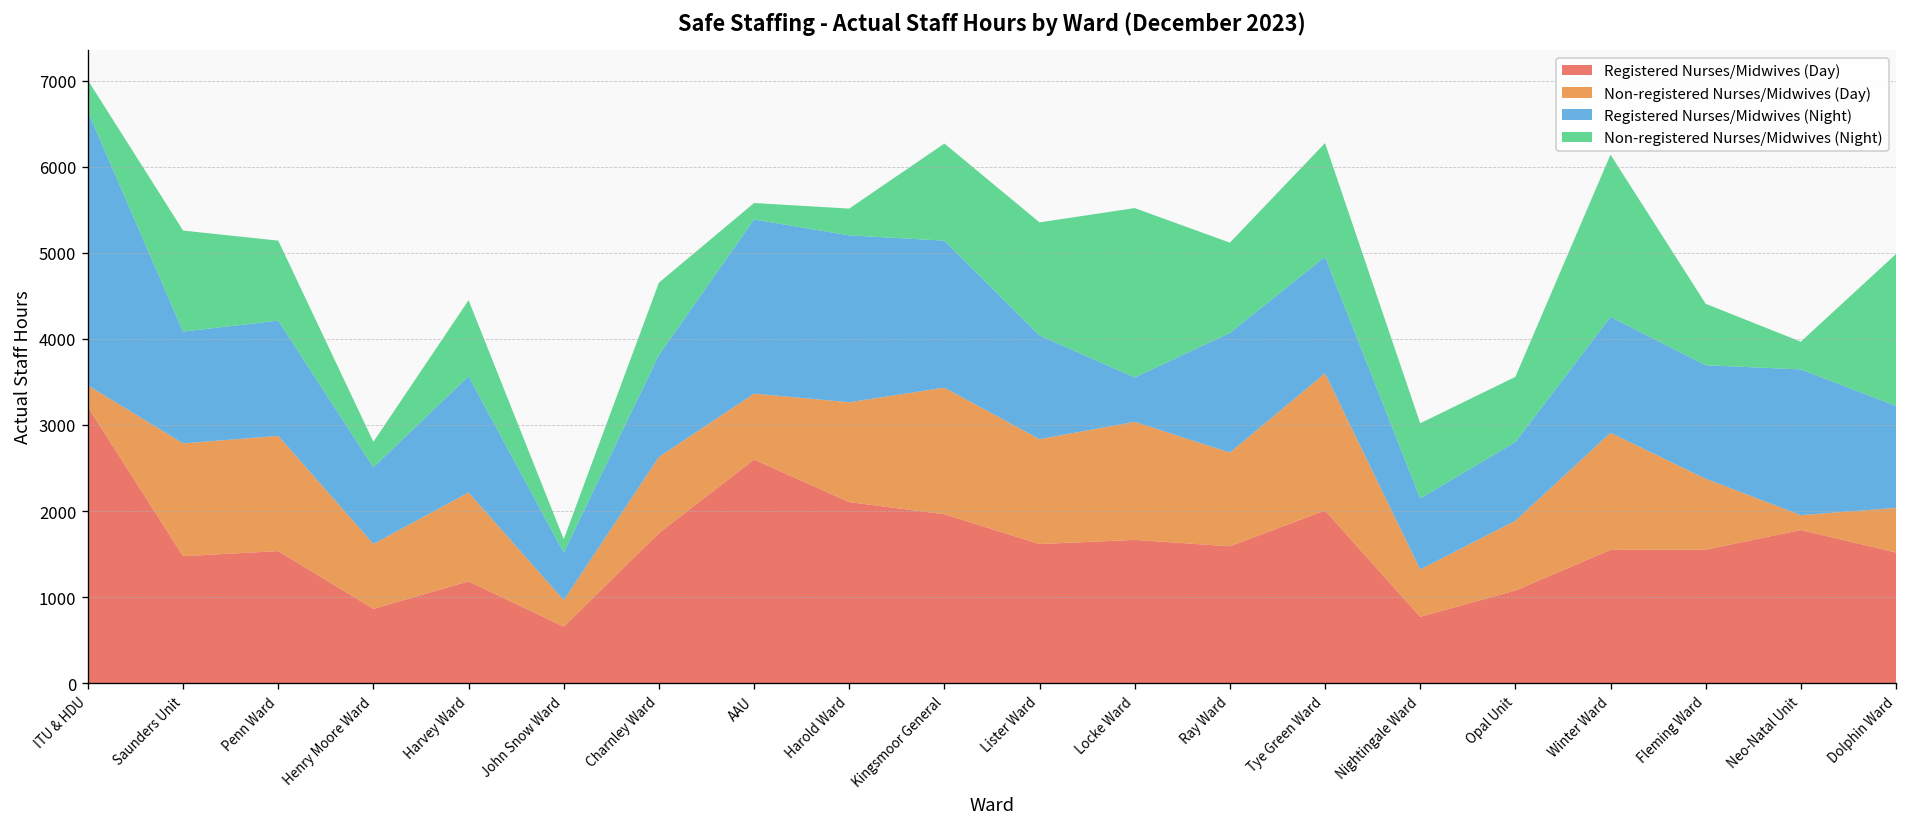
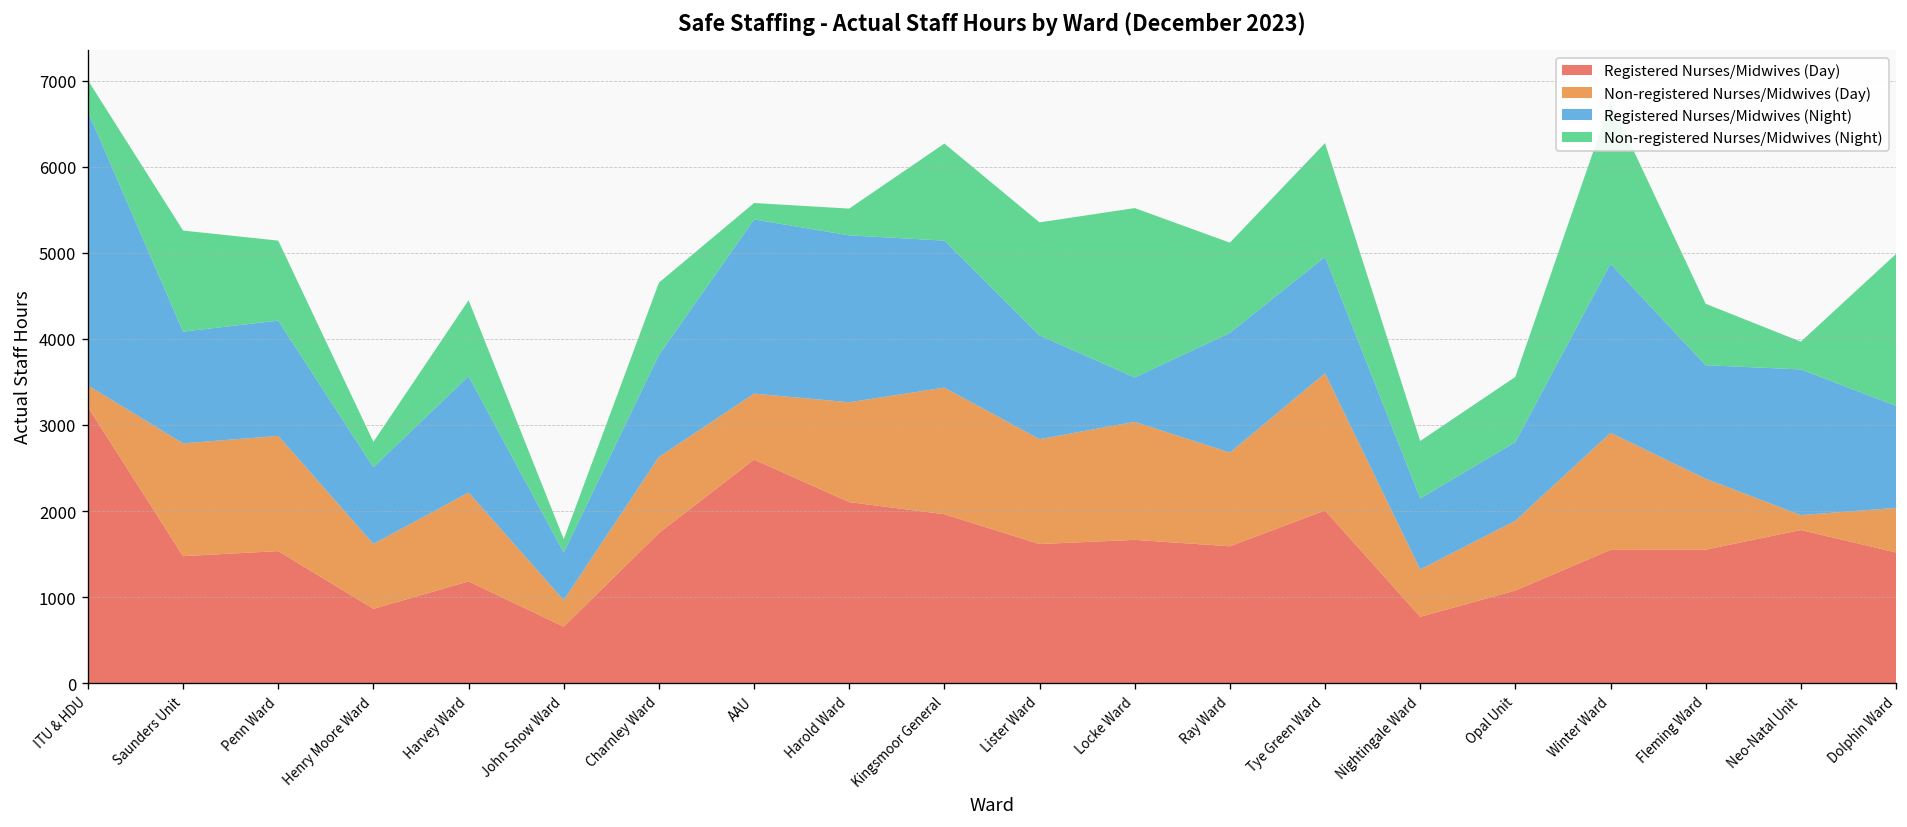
  {
    "Registered Nurses/Midwives (Night)": {
      "ITU & HDU": 3200,
      "Saunders Unit": 1300,
      "Penn Ward": 1300,
      "Henry Moore Ward": 900,
      "Harvey Ward": 1400,
      "John Snow Ward": 600,
      "Charnley Ward": 1200,
      "AAU": 2000,
      "Harold Ward": 1900,
      "Kingsmoor General": 1700,
      "Lister Ward": 1200,
      "Locke Ward": 500,
      "Ray Ward": 1400,
      "Tye Green Ward": 1400,
      "Nightingale Ward": 800,
      "Opal Unit": 900,
-     "Winter Ward": 1300,
+     "Winter Ward": 2000,
      "Fleming Ward": 1300,
      "Neo-Natal Unit": 1700,
      "Dolphin Ward": 1200
    },
    "Non-registered Nurses/Midwives (Night)": {
      "ITU & HDU": 400,
      "Saunders Unit": 1200,
      "Penn Ward": 900,
      "Henry Moore Ward": 300,
      "Harvey Ward": 900,
      "John Snow Ward": 200,
      "Charnley Ward": 800,
      "AAU": 200,
      "Harold Ward": 300,
      "Kingsmoor General": 1100,
      "Lister Ward": 1300,
      "Locke Ward": 2000,
      "Ray Ward": 1000,
      "Tye Green Ward": 1300,
-     "Nightingale Ward": 900,
+     "Nightingale Ward": 700,
      "Opal Unit": 800,
      "Fleming Ward": 700,
      "Neo-Natal Unit": 300,
      "Dolphin Ward": 1800
    }
  }
